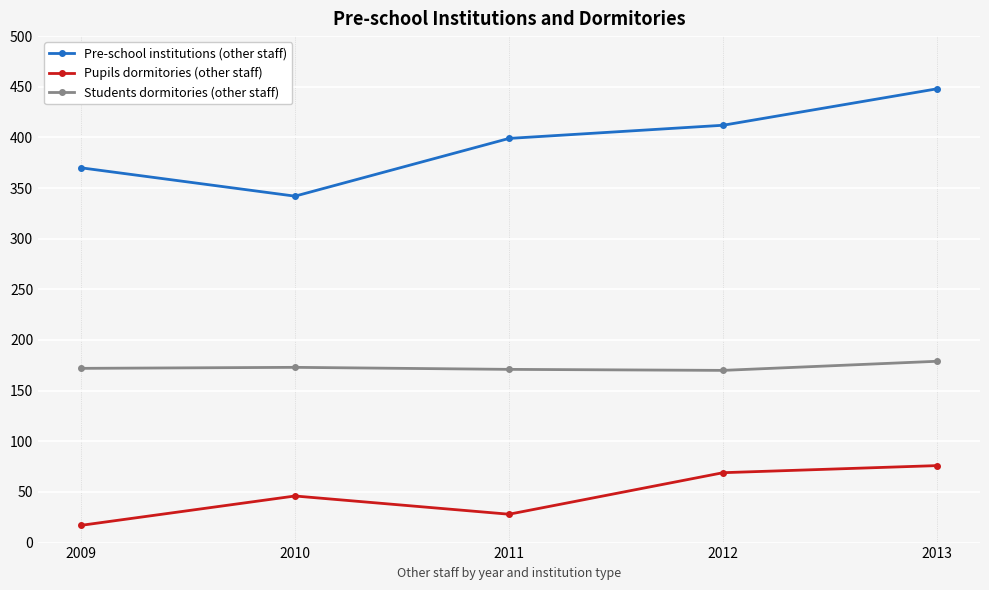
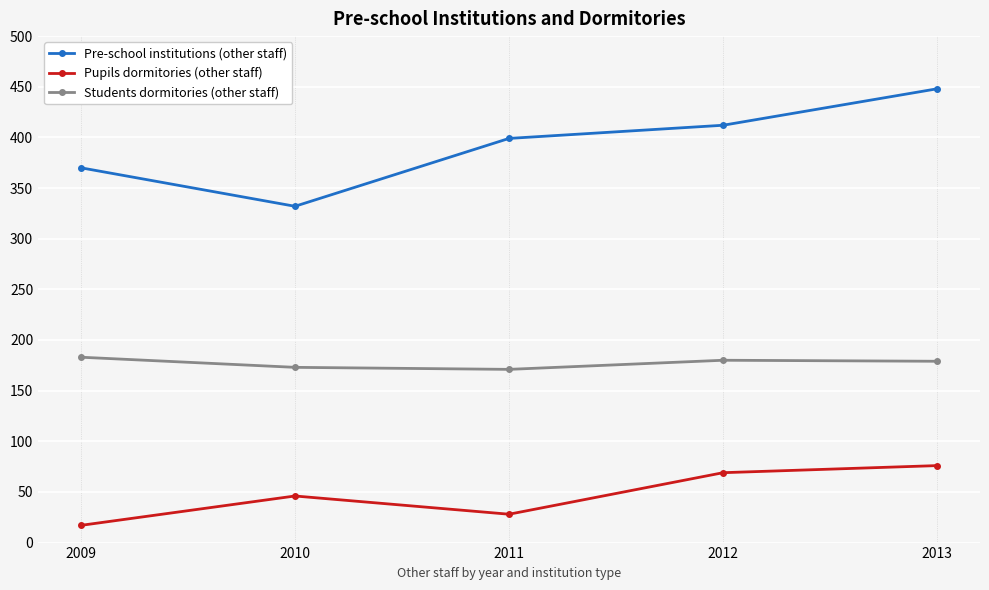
  {
    "Pre-school institutions (other staff)": {
      "2009": 370,
-     "2010": 342,
+     "2010": 332,
      "2011": 399,
      "2012": 412,
      "2013": 448
    },
    "Pupils dormitories (other staff)": {
      "2009": 17,
      "2010": 46,
      "2011": 28,
      "2012": 69,
      "2013": 76
    },
    "Students dormitories (other staff)": {
-     "2009": 172,
+     "2009": 183,
      "2010": 173,
      "2011": 171,
-     "2012": 170,
+     "2012": 180,
      "2013": 179
    }
  }
